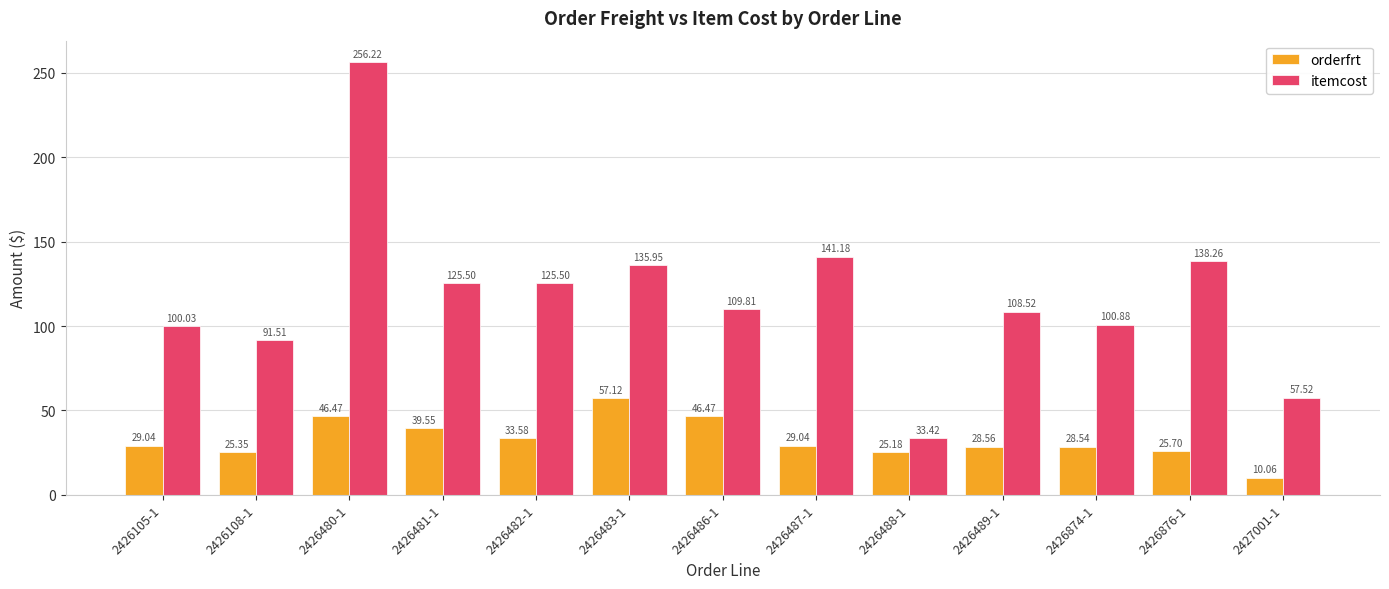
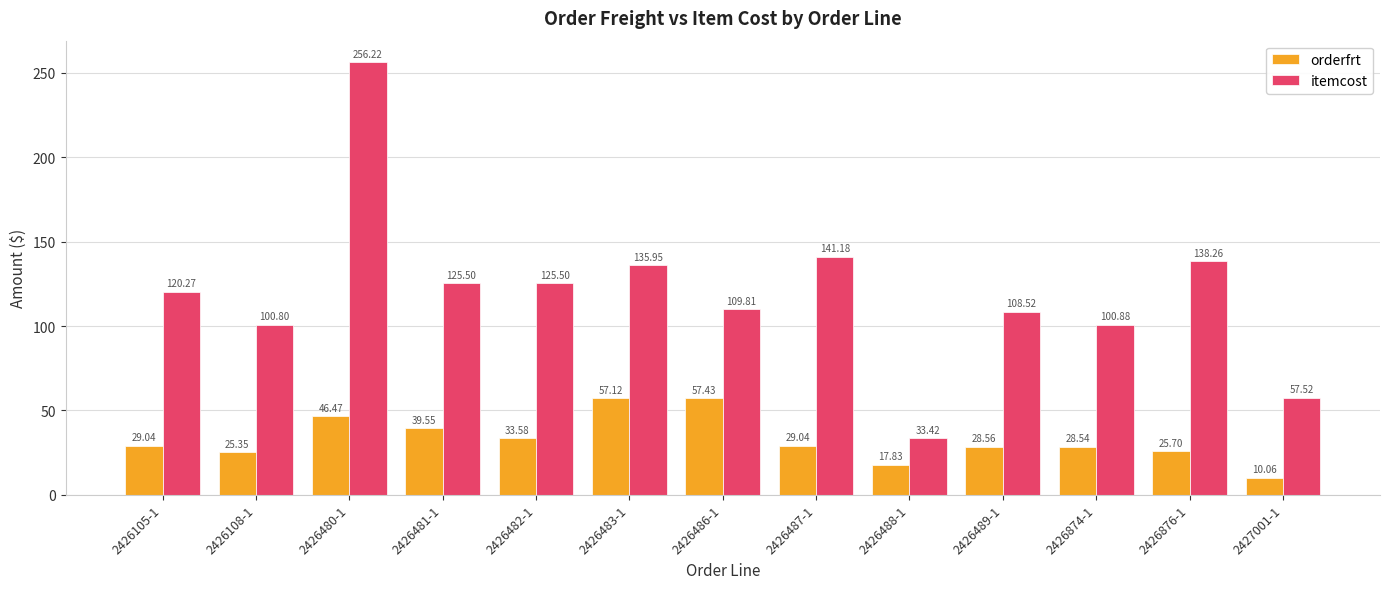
  {
    "orderfrt": {
      "2426105-1": 29.04,
      "2426108-1": 25.35,
      "2426480-1": 46.47,
      "2426481-1": 39.55,
      "2426482-1": 33.58,
      "2426483-1": 57.12,
-     "2426486-1": 46.47,
+     "2426486-1": 57.43,
      "2426487-1": 29.04,
-     "2426488-1": 25.18,
+     "2426488-1": 17.83,
      "2426489-1": 28.56,
      "2426874-1": 28.54,
      "2426876-1": 25.70,
      "2427001-1": 10.06
    },
    "itemcost": {
-     "2426105-1": 100.03,
-     "2426108-1": 91.51,
+     "2426105-1": 120.27,
+     "2426108-1": 100.80,
      "2426480-1": 256.22,
      "2426481-1": 125.50,
      "2426482-1": 125.50,
      "2426483-1": 135.95,
      "2426486-1": 109.81,
      "2426487-1": 141.18,
      "2426488-1": 33.42,
      "2426489-1": 108.52,
      "2426874-1": 100.88,
      "2426876-1": 138.26,
      "2427001-1": 57.52
    }
  }
